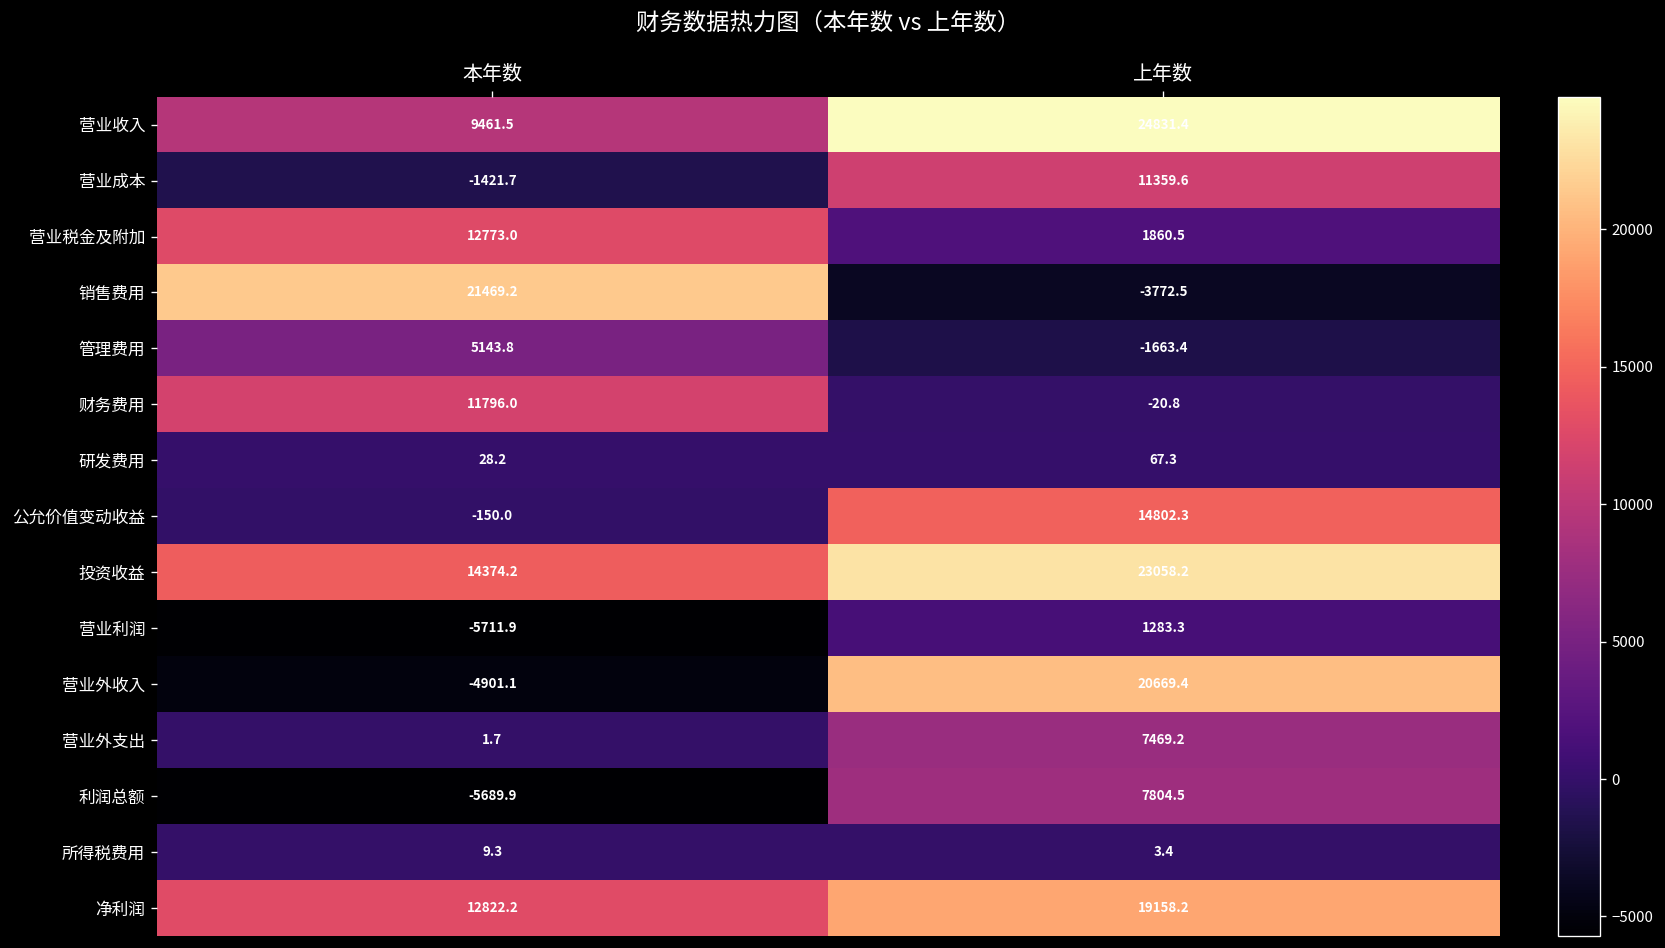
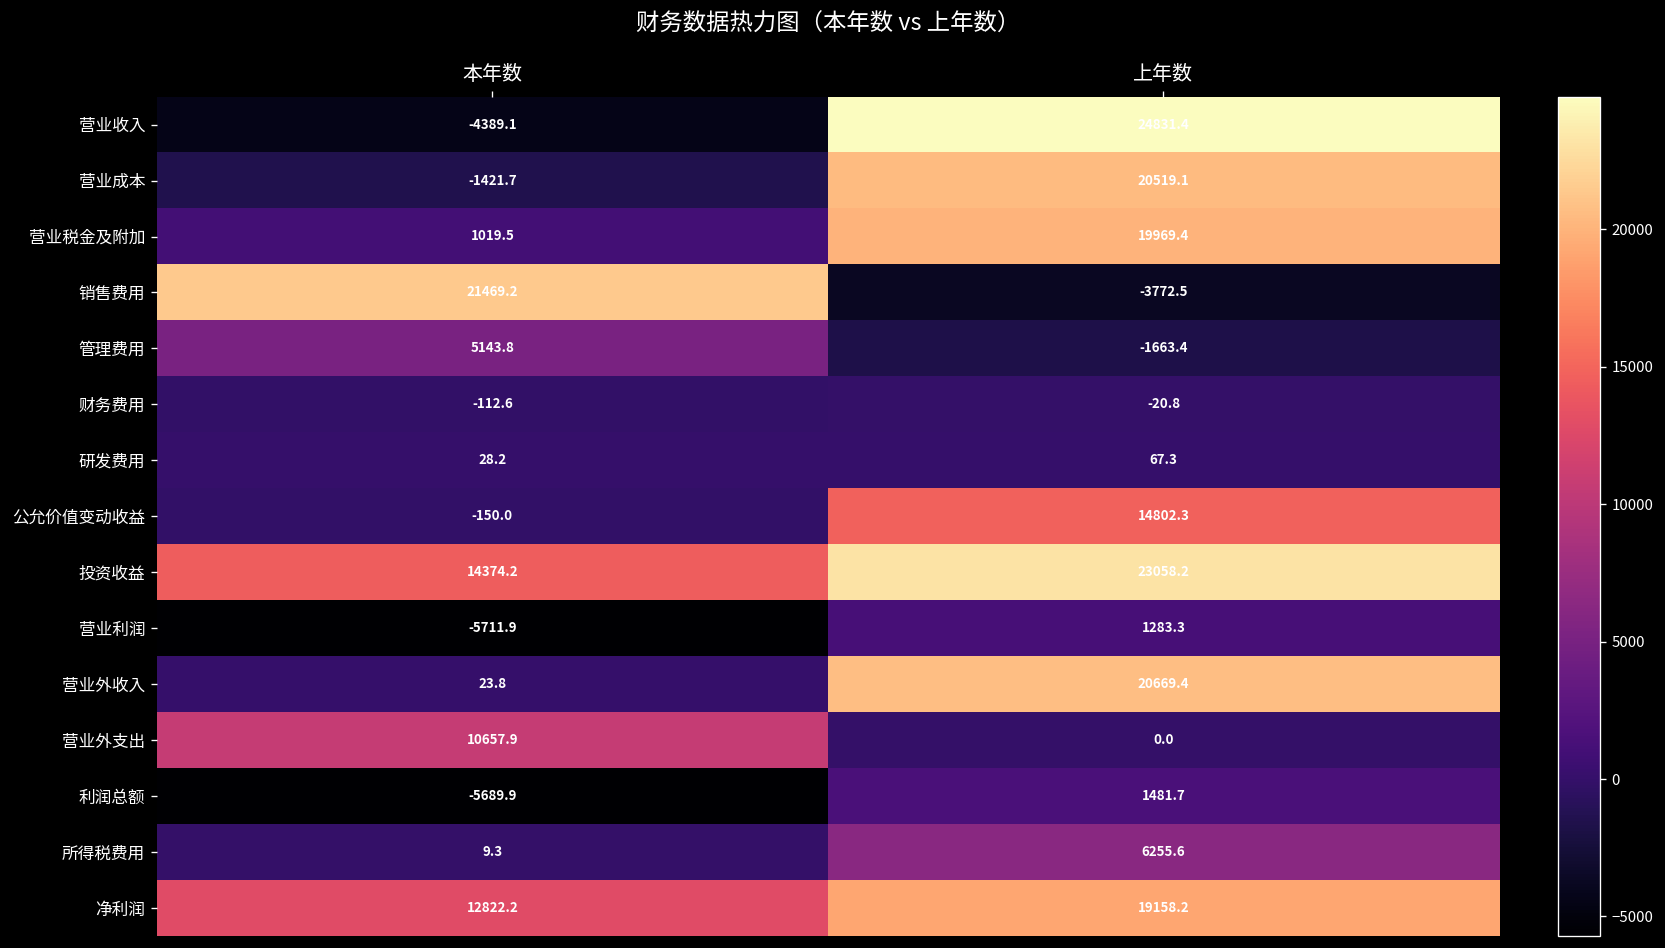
  {
    "营业收入": {
-     "本年数": 9461.5,
+     "本年数": -4389.1,
      "上年数": 24831.4
    },
    "营业成本": {
      "本年数": -1421.7,
-     "上年数": 11359.6
+     "上年数": 20519.1
    },
    "营业税金及附加": {
-     "本年数": 12773.0,
-     "上年数": 1860.5
+     "本年数": 1019.5,
+     "上年数": 19969.4
    },
    "销售费用": {
      "本年数": 21469.2,
      "上年数": -3772.5
    },
    "管理费用": {
      "本年数": 5143.8,
      "上年数": -1663.4
    },
    "财务费用": {
-     "本年数": 11796.0,
+     "本年数": -112.6,
      "上年数": -20.8
    },
    "研发费用": {
      "本年数": 28.2,
      "上年数": 67.3
    },
    "公允价值变动收益": {
      "本年数": -150.0,
      "上年数": 14802.3
    },
    "投资收益": {
      "本年数": 14374.2,
      "上年数": 23058.2
    },
    "营业利润": {
      "本年数": -5711.9,
      "上年数": 1283.3
    },
    "营业外收入": {
-     "本年数": -4901.1,
+     "本年数": 23.8,
      "上年数": 20669.4
    },
    "营业外支出": {
-     "本年数": 1.7,
-     "上年数": 7469.2
+     "本年数": 10657.9,
+     "上年数": 0.0
    },
    "利润总额": {
      "本年数": -5689.9,
-     "上年数": 7804.5
+     "上年数": 1481.7
    },
    "所得税费用": {
      "本年数": 9.3,
-     "上年数": 3.4
+     "上年数": 6255.6
    },
    "净利润": {
      "本年数": 12822.2,
      "上年数": 19158.2
    }
  }
